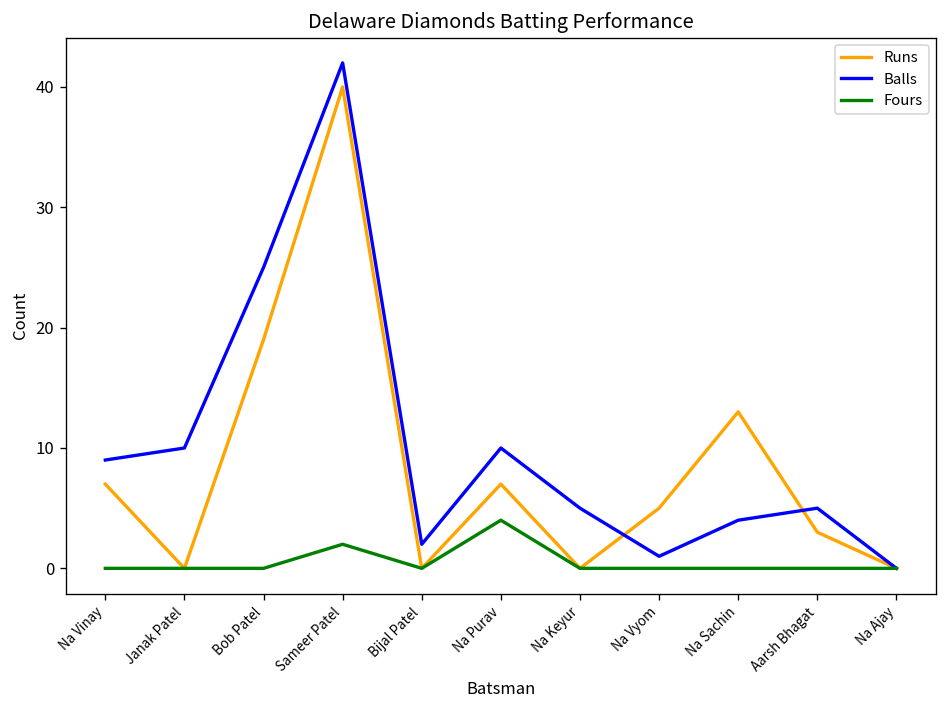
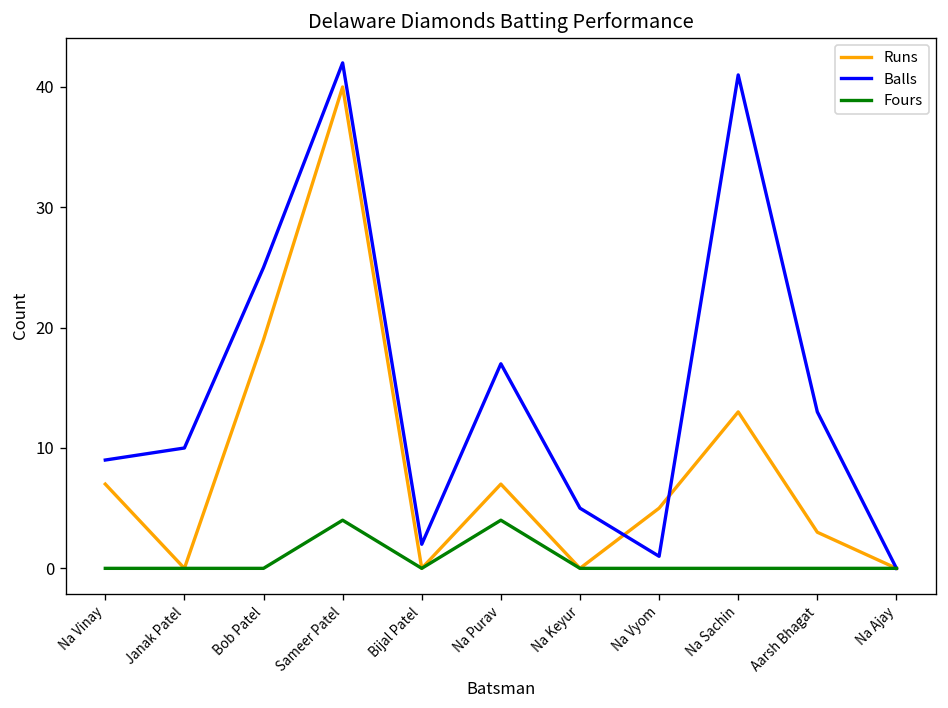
  {
    "Runs": {
      "Na Vinay": 7,
      "Bob Patel": 19,
      "Sameer Patel": 40,
      "Na Purav": 7,
      "Na Vyom": 5,
      "Na Sachin": 13,
      "Aarsh Bhagat": 3
    },
    "Balls": {
      "Na Vinay": 9,
      "Janak Patel": 10,
      "Bob Patel": 25,
      "Sameer Patel": 42,
      "Bijal Patel": 2,
-     "Na Purav": 10,
+     "Na Purav": 17,
      "Na Keyur": 5,
      "Na Vyom": 1,
-     "Na Sachin": 4,
-     "Aarsh Bhagat": 5
+     "Na Sachin": 41,
+     "Aarsh Bhagat": 13
    },
    "Fours": {
      "Na Vinay": 0,
      "Bob Patel": 0,
-     "Sameer Patel": 2,
+     "Sameer Patel": 4,
      "Na Purav": 4,
      "Na Vyom": 0,
      "Na Sachin": 0,
      "Aarsh Bhagat": 0
    }
  }
